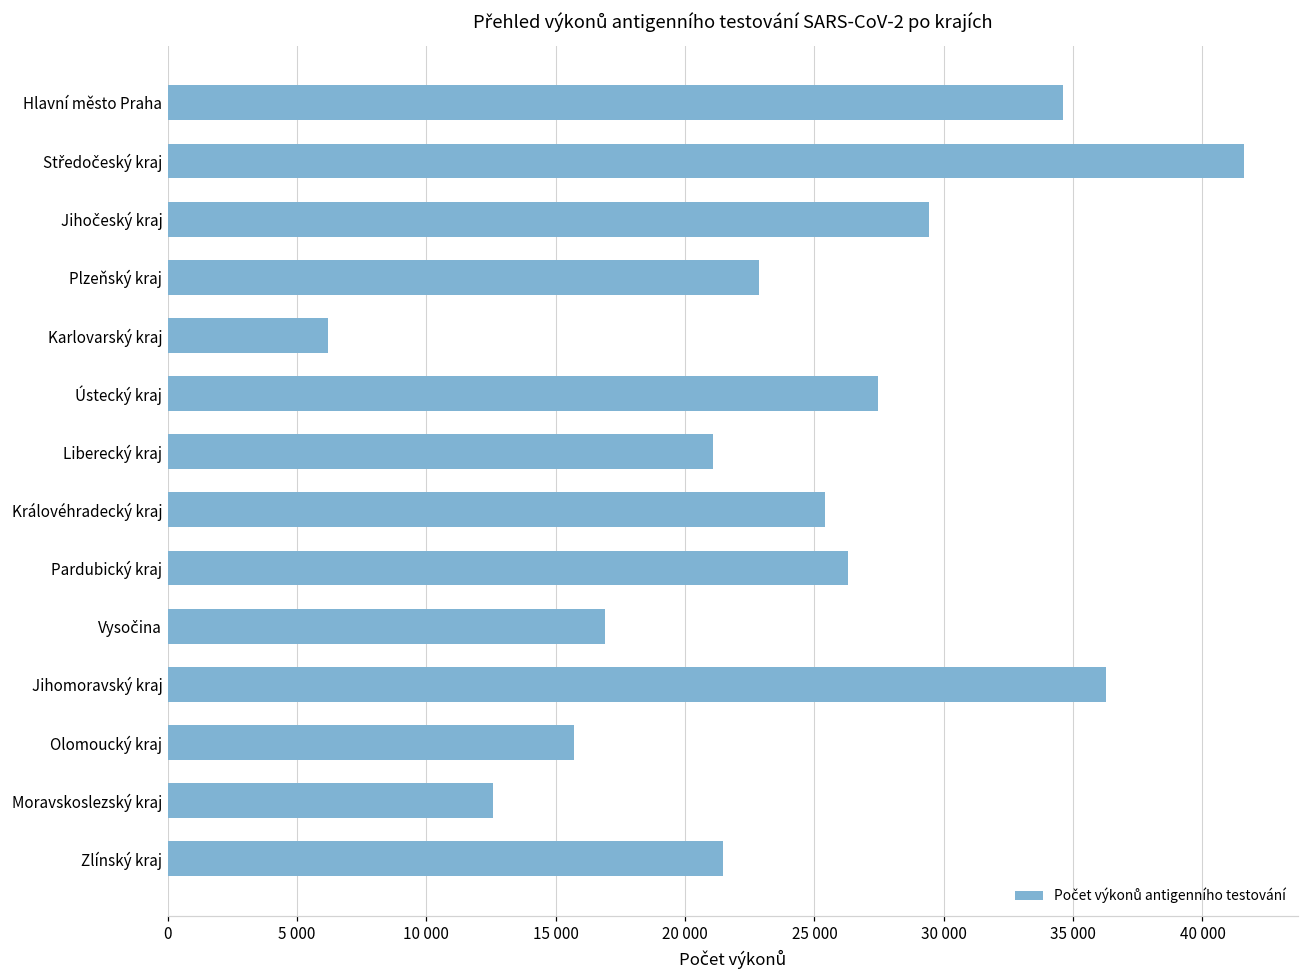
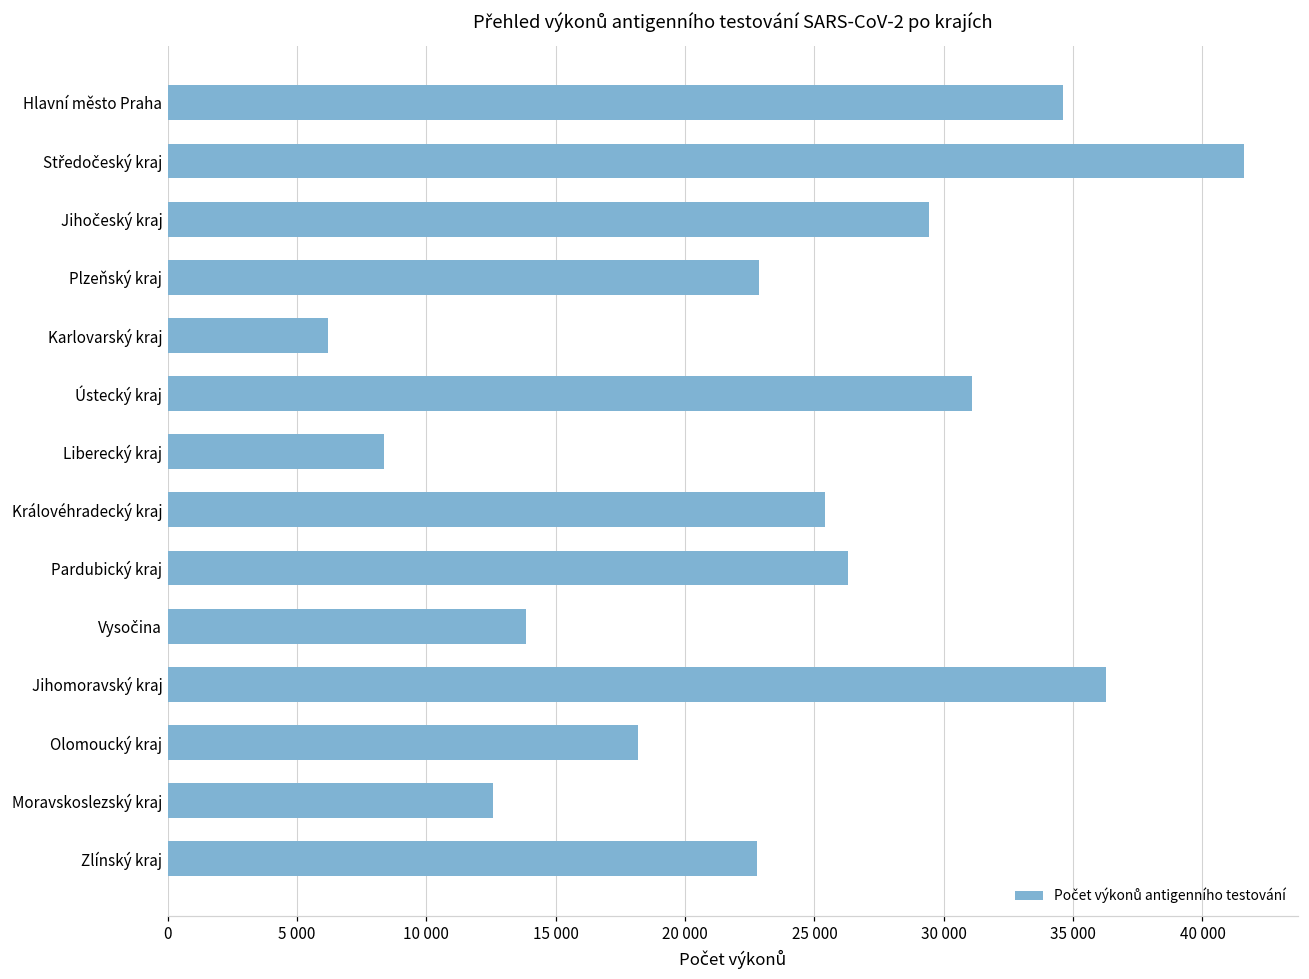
  {
    "Hlavní město Praha": 34600,
    "Středočeský kraj": 41600,
    "Jihočeský kraj": 29400,
    "Plzeňský kraj": 22900,
    "Karlovarský kraj": 6200,
-   "Ústecký kraj": 27500,
-   "Liberecký kraj": 21100,
+   "Ústecký kraj": 31100,
+   "Liberecký kraj": 8400,
    "Královéhradecký kraj": 25400,
    "Pardubický kraj": 26300,
-   "Vysočina": 16900,
+   "Vysočina": 13800,
    "Jihomoravský kraj": 36300,
-   "Olomoucký kraj": 15700,
+   "Olomoucký kraj": 18200,
    "Moravskoslezský kraj": 12600,
-   "Zlínský kraj": 21500
+   "Zlínský kraj": 22800
  }
